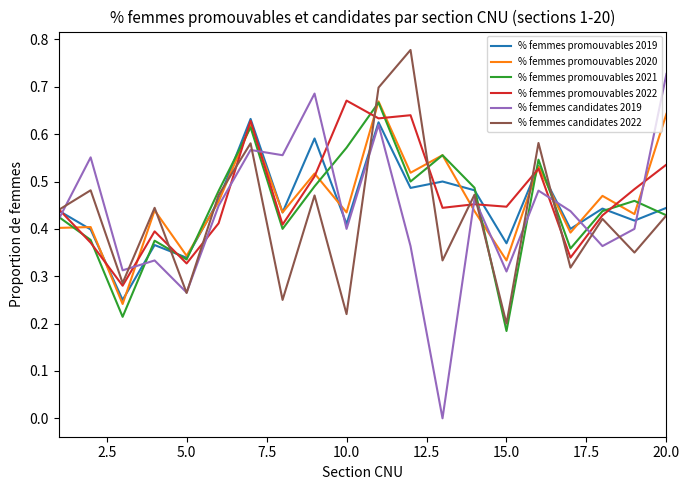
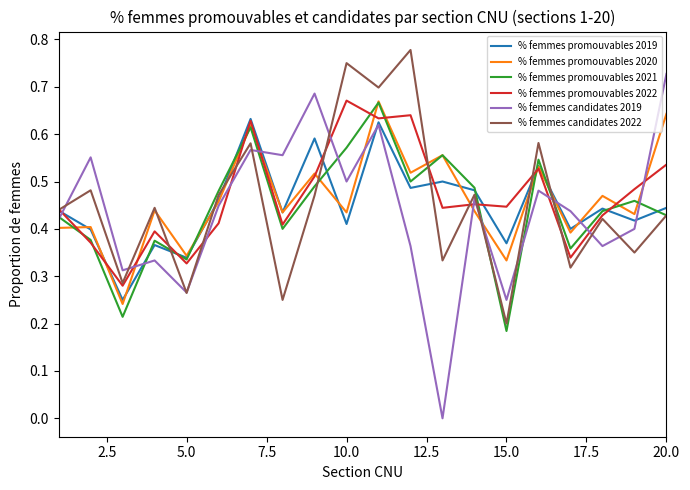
  {
    "% femmes promouvables 2019": {
      "10.0": 0.41,
      "15.0": 0.37,
      "20.0": 0.44
    },
    "% femmes promouvables 2020": {
      "10.0": 0.43,
      "15.0": 0.33,
      "20.0": 0.64
    },
    "% femmes promouvables 2021": {
      "10.0": 0.57,
      "15.0": 0.18
    },
    "% femmes promouvables 2022": {
      "5.0": 0.33,
      "10.0": 0.67,
      "15.0": 0.45,
      "20.0": 0.54
    },
    "% femmes candidates 2019": {
-     "10.0": 0.4,
-     "15.0": 0.31,
+     "10.0": 0.5,
+     "15.0": 0.25,
      "20.0": 0.73
    },
    "% femmes candidates 2022": {
-     "10.0": 0.22,
+     "10.0": 0.75,
      "15.0": 0.20
    }
  }
